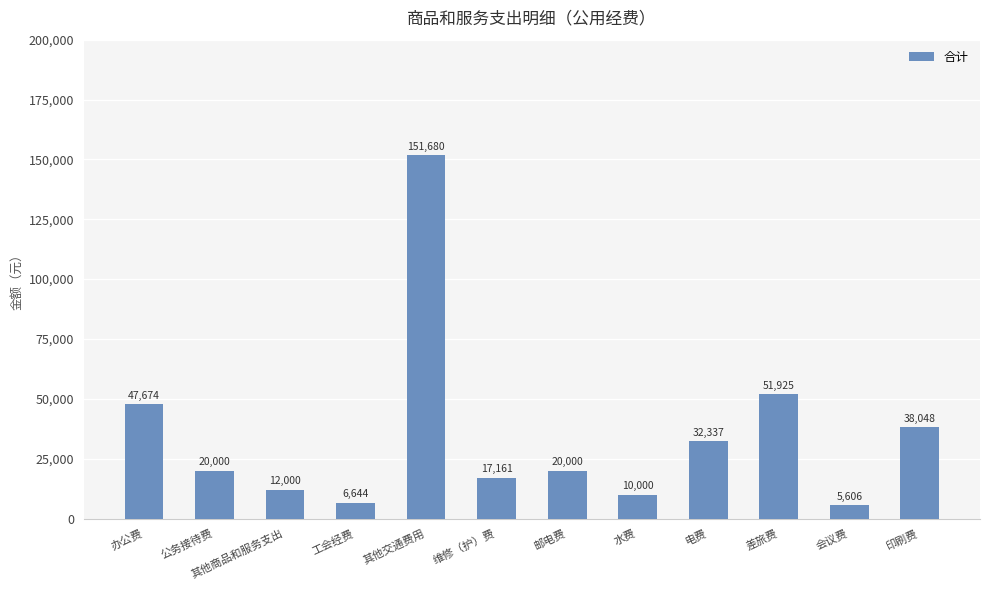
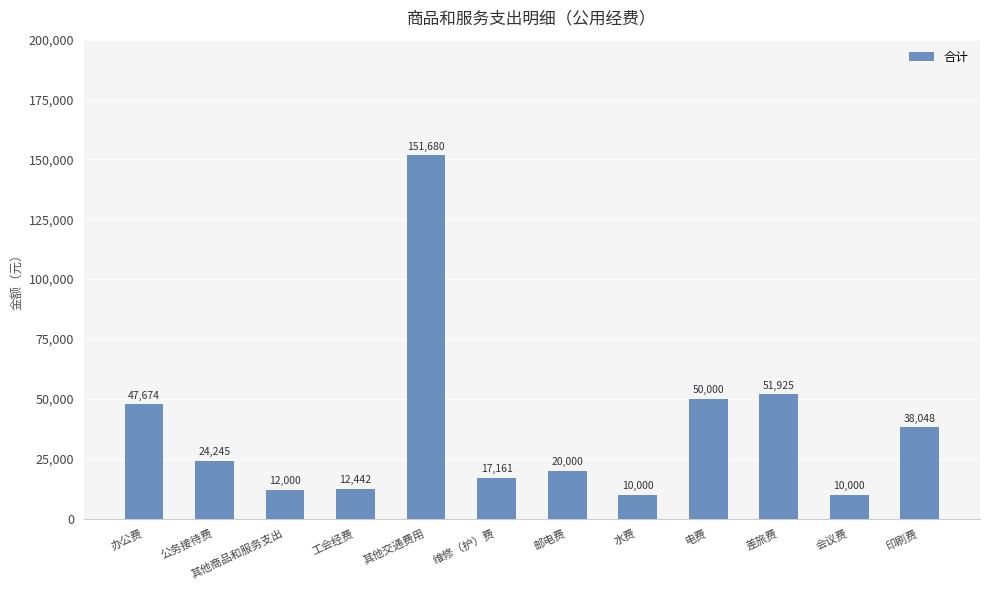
  {
    "办公费": "47,674",
-   "公务接待费": "20,000",
+   "公务接待费": "24,245",
    "其他商品和服务支出": "12,000",
-   "工会经费": "6,644",
+   "工会经费": "12,442",
    "其他交通费用": "151,680",
    "维修（护）费": "17,161",
    "邮电费": "20,000",
    "水费": "10,000",
-   "电费": "32,337",
+   "电费": "50,000",
    "差旅费": "51,925",
-   "会议费": "5,606",
+   "会议费": "10,000",
    "印刷费": "38,048"
  }
